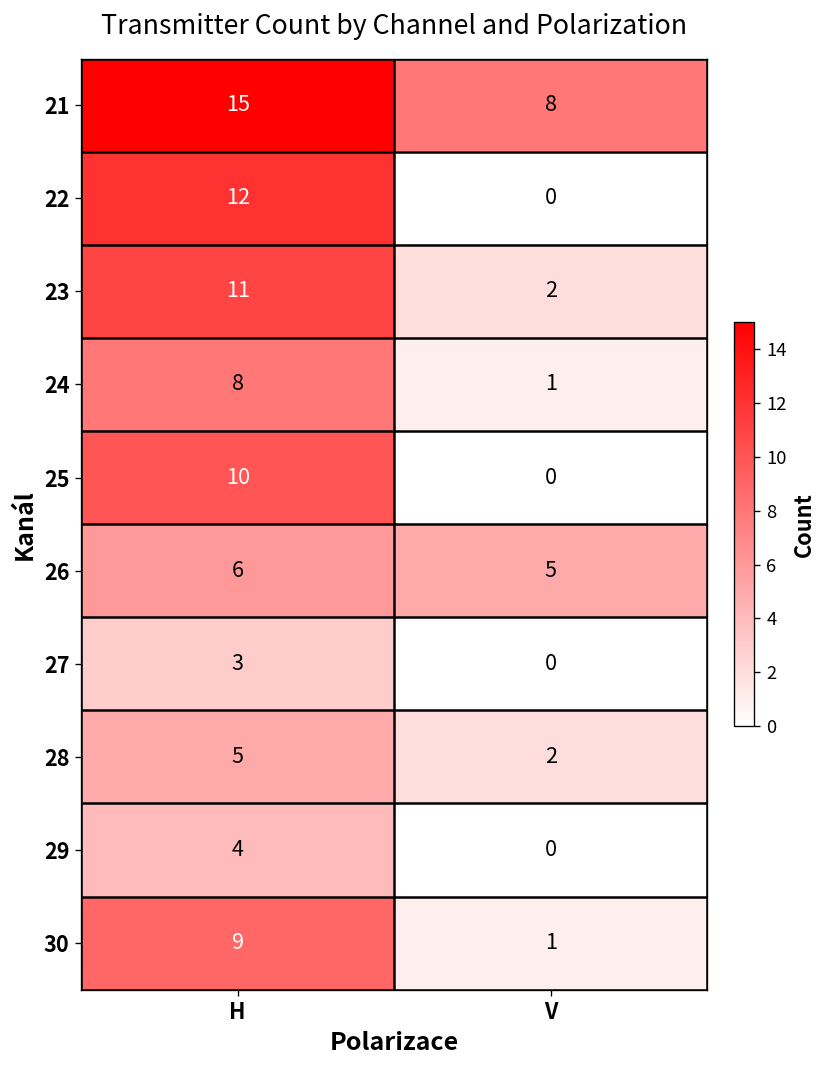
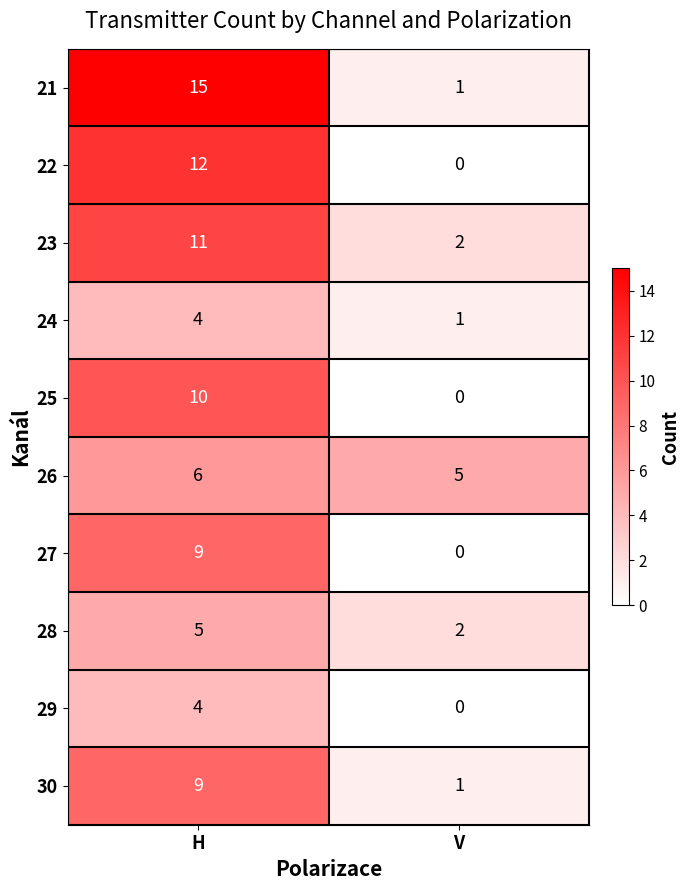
  {
    "21": {
      "H": 15,
-     "V": 8
+     "V": 1
    },
    "22": {
      "H": 12,
      "V": 0
    },
    "23": {
      "H": 11,
      "V": 2
    },
    "24": {
-     "H": 8,
+     "H": 4,
      "V": 1
    },
    "25": {
      "H": 10,
      "V": 0
    },
    "26": {
      "H": 6,
      "V": 5
    },
    "27": {
-     "H": 3,
+     "H": 9,
      "V": 0
    },
    "28": {
      "H": 5,
      "V": 2
    },
    "29": {
      "H": 4,
      "V": 0
    },
    "30": {
      "H": 9,
      "V": 1
    }
  }
